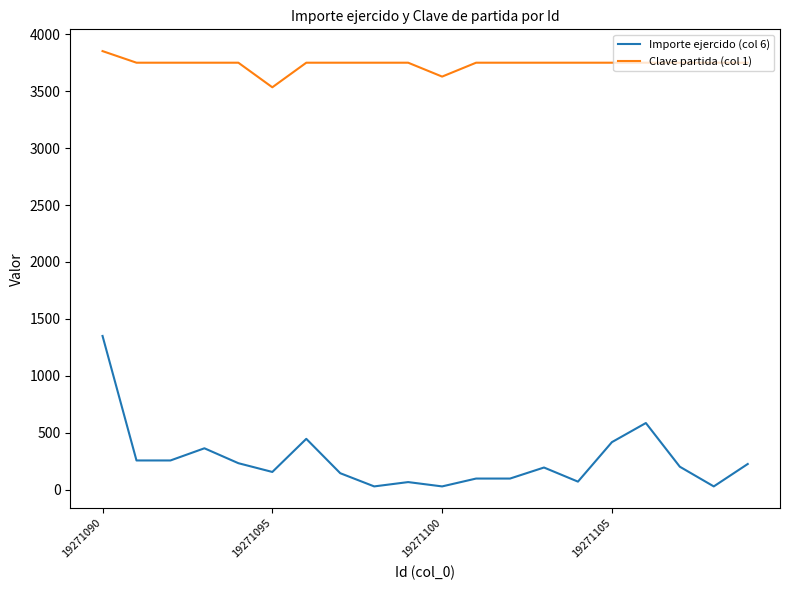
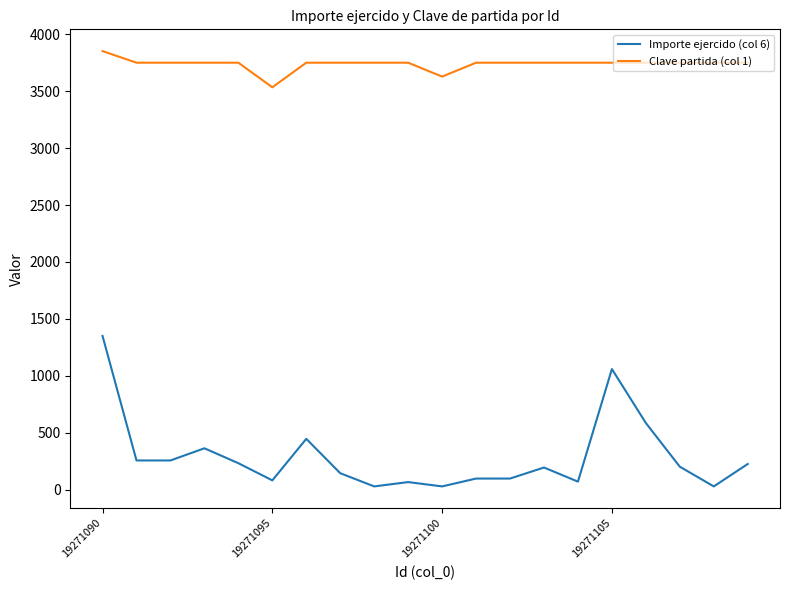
  {
    "Importe ejercido (col 6)": {
      "19271090": 1350,
-     "19271095": 160,
+     "19271095": 80,
      "19271100": 30,
-     "19271105": 420
+     "19271105": 1060
    },
    "Clave partida (col 1)": {
      "19271090": 3850,
      "19271095": 3540,
      "19271100": 3630,
      "19271105": 3750
    }
  }
